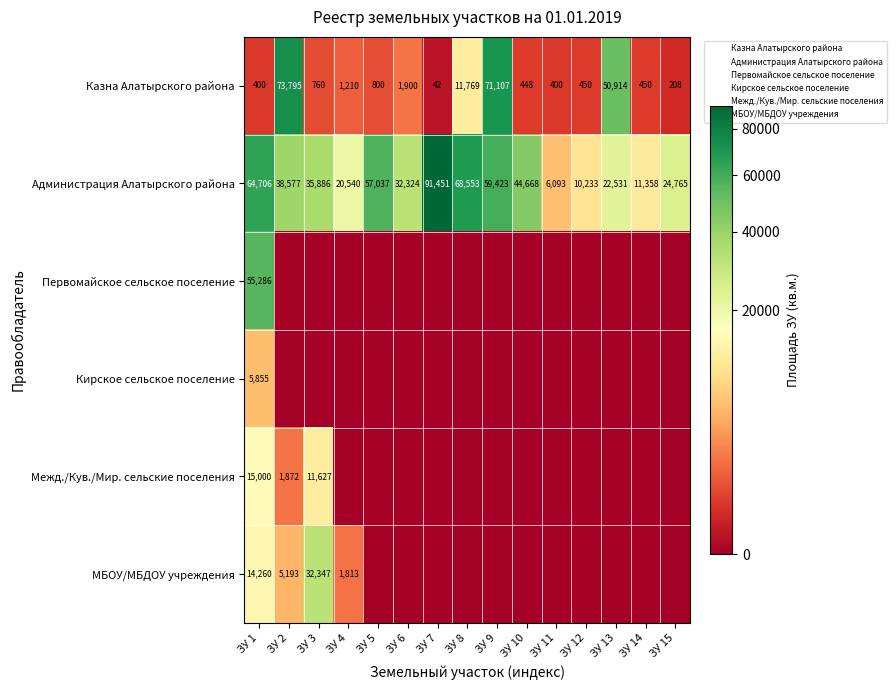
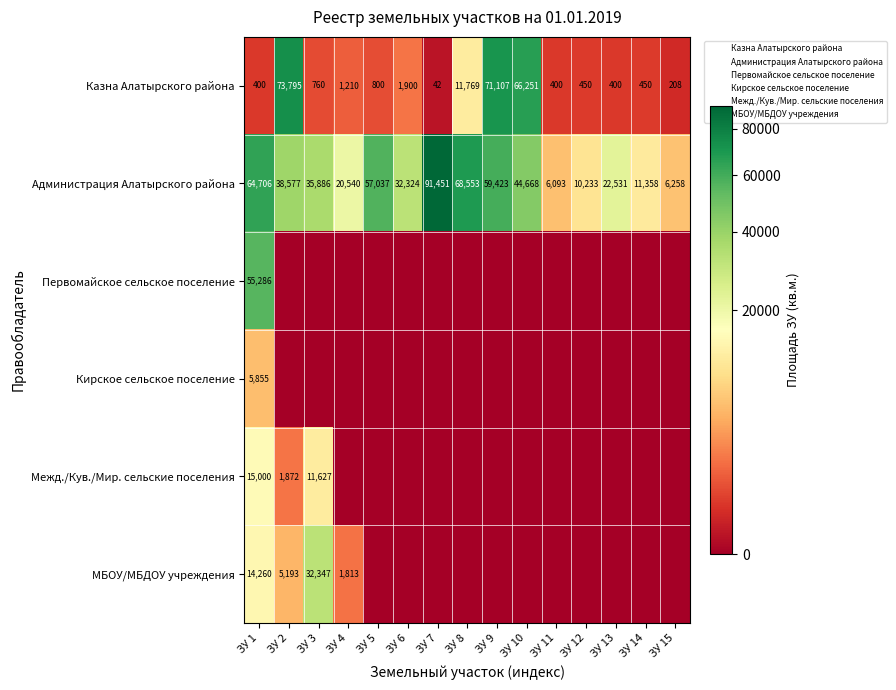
  {
    "Казна Алатырского района": {
      "ЗУ 1": "400",
      "ЗУ 2": "73,795",
      "ЗУ 3": "760",
      "ЗУ 4": "1,210",
      "ЗУ 5": "800",
      "ЗУ 6": "1,900",
      "ЗУ 7": "42",
      "ЗУ 8": "11,769",
      "ЗУ 9": "71,107",
-     "ЗУ 10": "448",
+     "ЗУ 10": "66,251",
      "ЗУ 11": "400",
      "ЗУ 12": "450",
-     "ЗУ 13": "50,914",
+     "ЗУ 13": "400",
      "ЗУ 14": "450",
      "ЗУ 15": "208"
    },
    "Администрация Алатырского района": {
      "ЗУ 1": "64,706",
      "ЗУ 2": "38,577",
      "ЗУ 3": "35,886",
      "ЗУ 4": "20,540",
      "ЗУ 5": "57,037",
      "ЗУ 6": "32,324",
      "ЗУ 7": "91,451",
      "ЗУ 8": "68,553",
      "ЗУ 9": "59,423",
      "ЗУ 10": "44,668",
      "ЗУ 11": "6,093",
      "ЗУ 12": "10,233",
      "ЗУ 13": "22,531",
      "ЗУ 14": "11,358",
-     "ЗУ 15": "24,765"
+     "ЗУ 15": "6,258"
    },
    "Первомайское сельское поселение": {
      "ЗУ 1": "55,286"
    },
    "Кирское сельское поселение": {
      "ЗУ 1": "5,855"
    },
    "Межд./Кув./Мир. сельские поселения": {
      "ЗУ 1": "15,000",
      "ЗУ 2": "1,872",
      "ЗУ 3": "11,627"
    },
    "МБОУ/МБДОУ учреждения": {
      "ЗУ 1": "14,260",
      "ЗУ 2": "5,193",
      "ЗУ 3": "32,347",
      "ЗУ 4": "1,813"
    }
  }
